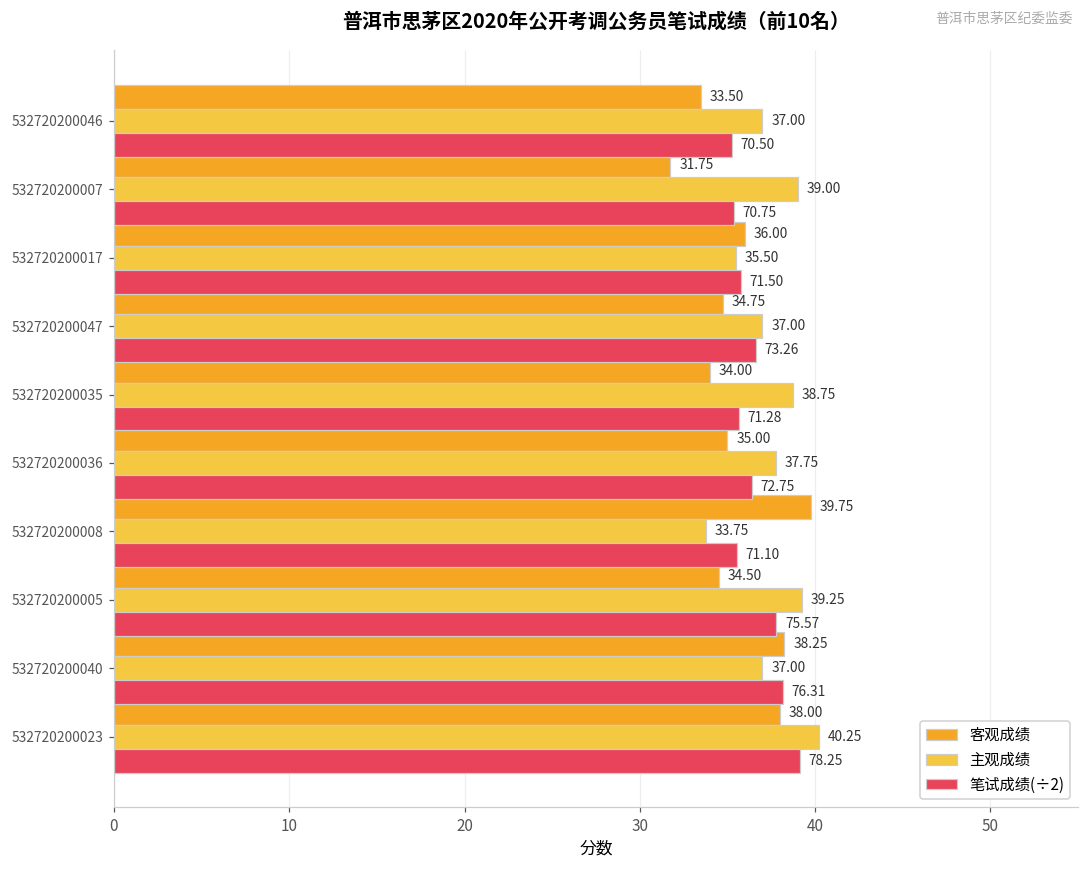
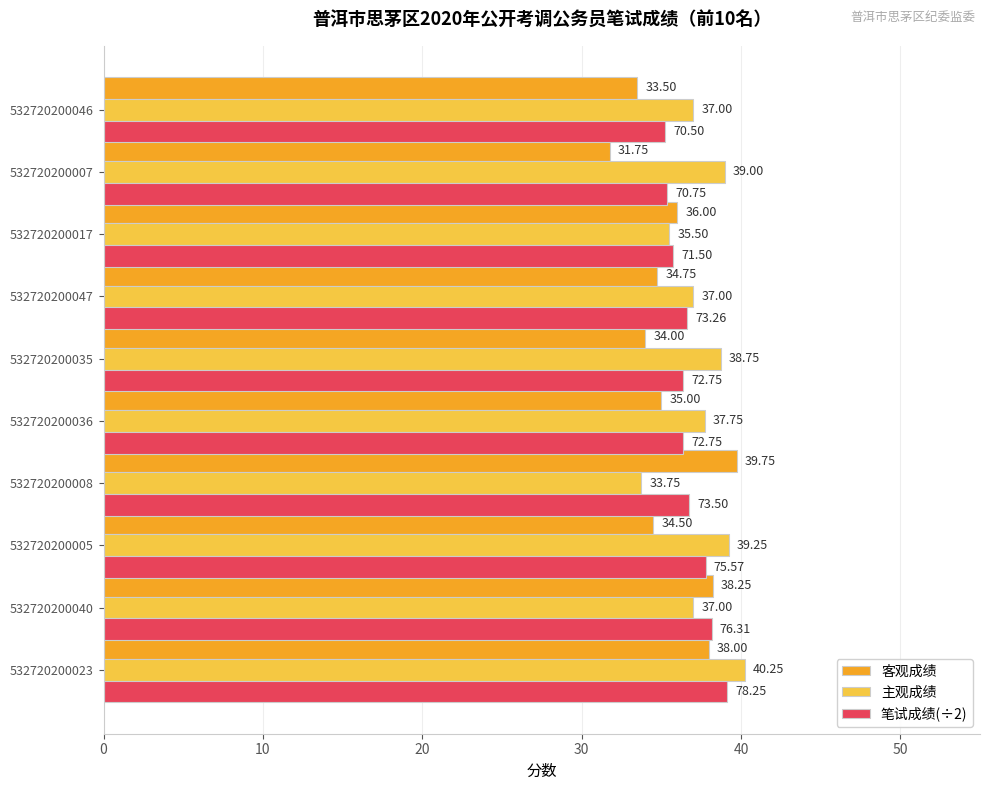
  {
    "笔试成绩(÷2)": {
-     "532720200035": 71.28,
-     "532720200008": 71.10
+     "532720200035": 72.75,
+     "532720200008": 73.50
    }
  }
